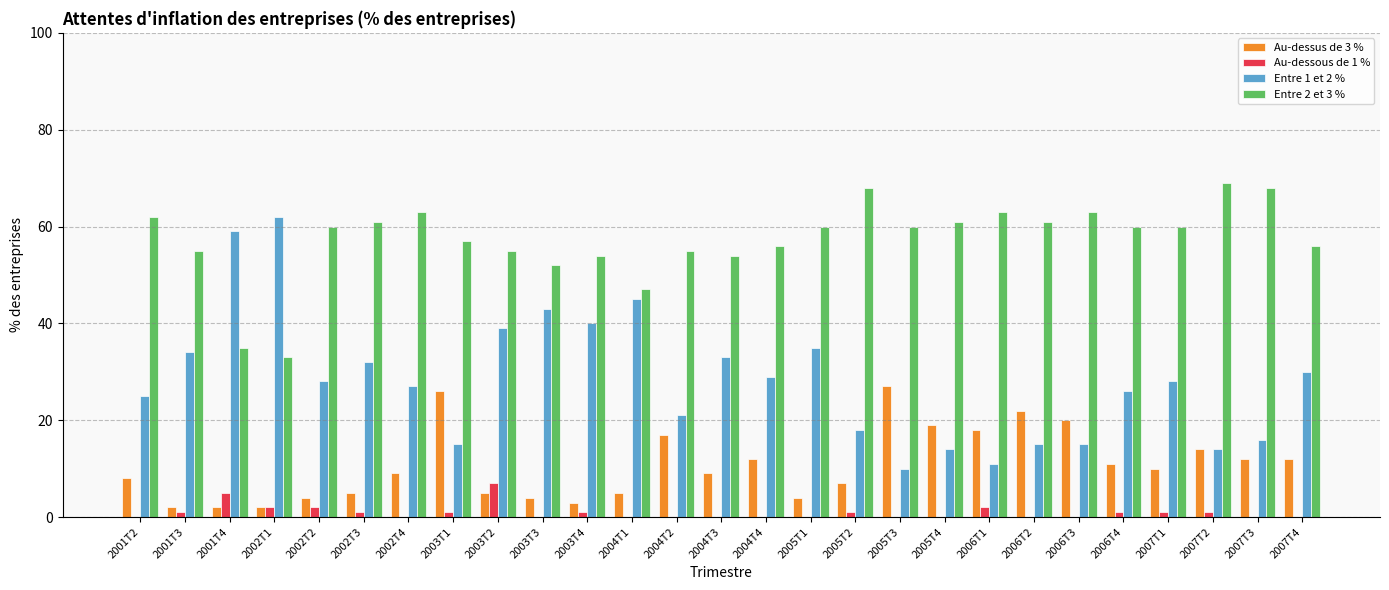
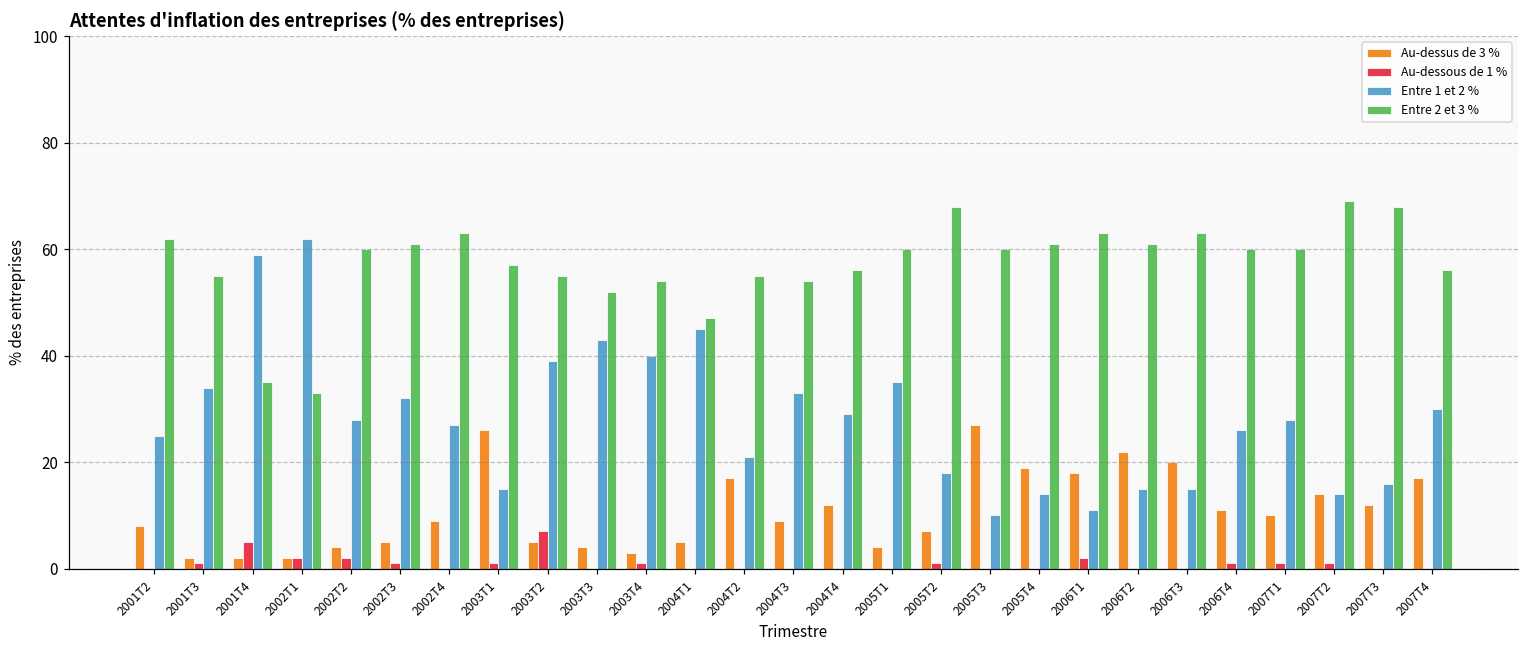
  {
    "Au-dessus de 3 %": {
      "2001T2": 8,
      "2001T3": 2,
      "2001T4": 2,
      "2002T1": 2,
      "2002T2": 4,
      "2002T3": 5,
      "2002T4": 9,
      "2003T1": 26,
      "2003T2": 5,
      "2003T3": 4,
      "2003T4": 3,
      "2004T1": 5,
      "2004T2": 17,
      "2004T3": 9,
      "2004T4": 12,
      "2005T1": 4,
      "2005T2": 7,
      "2005T3": 27,
      "2005T4": 19,
      "2006T1": 18,
      "2006T2": 22,
      "2006T3": 20,
      "2006T4": 11,
      "2007T1": 10,
      "2007T2": 14,
      "2007T3": 12,
-     "2007T4": 12
+     "2007T4": 17
    },
    "Au-dessous de 1 %": {
      "2001T2": 0,
      "2001T3": 1,
      "2001T4": 5,
      "2002T1": 2,
      "2002T2": 2,
      "2002T3": 1,
      "2002T4": 0,
      "2003T1": 1,
      "2003T2": 7,
      "2003T3": 0,
      "2003T4": 1,
      "2004T1": 0,
      "2004T2": 0,
      "2004T3": 0,
      "2004T4": 0,
      "2005T1": 0,
      "2005T2": 1,
      "2005T3": 0,
      "2005T4": 0,
      "2006T1": 2,
      "2006T2": 0,
      "2006T3": 0,
      "2006T4": 1,
      "2007T1": 1,
      "2007T2": 1,
      "2007T3": 0,
      "2007T4": 0
    },
    "Entre 1 et 2 %": {
      "2001T2": 25,
      "2001T3": 34,
      "2001T4": 59,
      "2002T1": 62,
      "2002T2": 28,
      "2002T3": 32,
      "2002T4": 27,
      "2003T1": 15,
      "2003T2": 39,
      "2003T3": 43,
      "2003T4": 40,
      "2004T1": 45,
      "2004T2": 21,
      "2004T3": 33,
      "2004T4": 29,
      "2005T1": 35,
      "2005T2": 18,
      "2005T3": 10,
      "2005T4": 14,
      "2006T1": 11,
      "2006T2": 15,
      "2006T3": 15,
      "2006T4": 26,
      "2007T1": 28,
      "2007T2": 14,
      "2007T3": 16,
      "2007T4": 30
    },
    "Entre 2 et 3 %": {
      "2001T2": 62,
      "2001T3": 55,
      "2001T4": 35,
      "2002T1": 33,
      "2002T2": 60,
      "2002T3": 61,
      "2002T4": 63,
      "2003T1": 57,
      "2003T2": 55,
      "2003T3": 52,
      "2003T4": 54,
      "2004T1": 47,
      "2004T2": 55,
      "2004T3": 54,
      "2004T4": 56,
      "2005T1": 60,
      "2005T2": 68,
      "2005T3": 60,
      "2005T4": 61,
      "2006T1": 63,
      "2006T2": 61,
      "2006T3": 63,
      "2006T4": 60,
      "2007T1": 60,
      "2007T2": 69,
      "2007T3": 68,
      "2007T4": 56
    }
  }
